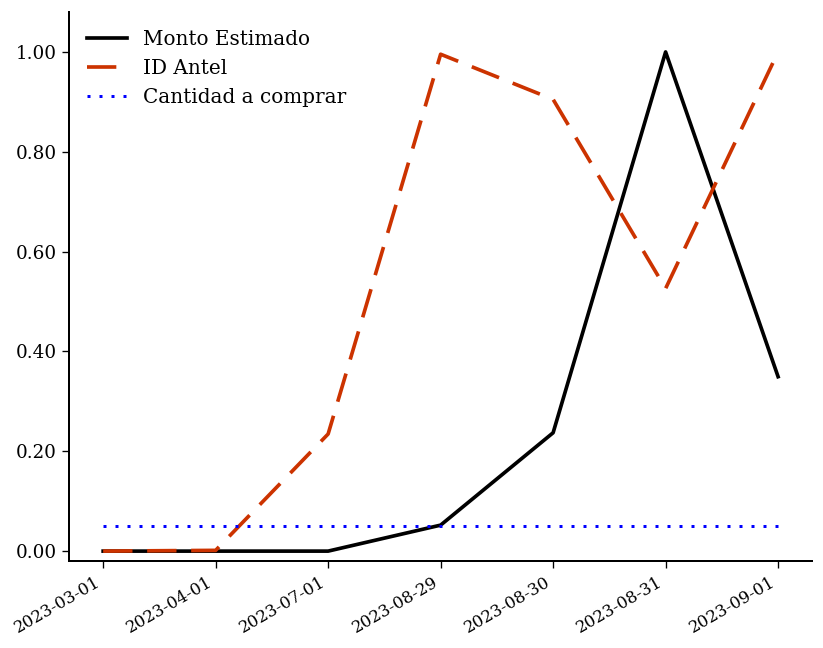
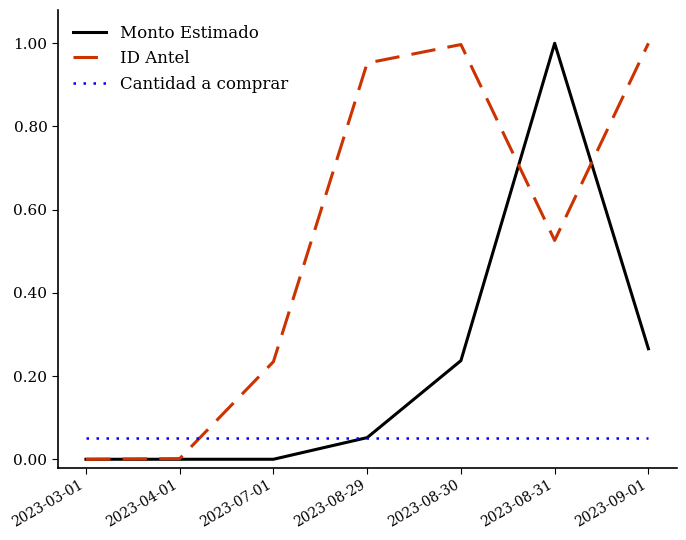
  {
    "Monto Estimado": {
      "2023-07-01": 0.00,
      "2023-08-30": 0.24,
      "2023-08-31": 1.00,
-     "2023-09-01": 0.35
+     "2023-09-01": 0.27
    },
    "ID Antel": {
      "2023-07-01": 0.23,
-     "2023-08-29": 1.00,
-     "2023-08-30": 0.90,
+     "2023-08-29": 0.95,
+     "2023-08-30": 1.00,
      "2023-08-31": 0.53,
      "2023-09-01": 1.00
    },
    "Cantidad a comprar": {
      "2023-03-01": 0.05,
      "2023-04-01": 0.05,
      "2023-07-01": 0.05,
      "2023-08-30": 0.05,
      "2023-08-31": 0.05,
      "2023-09-01": 0.05
    }
  }
